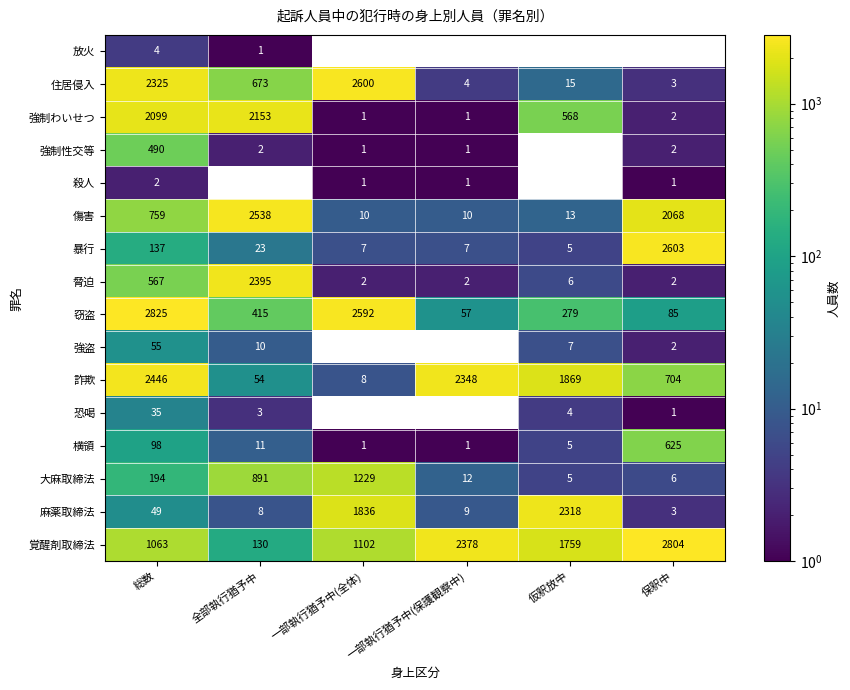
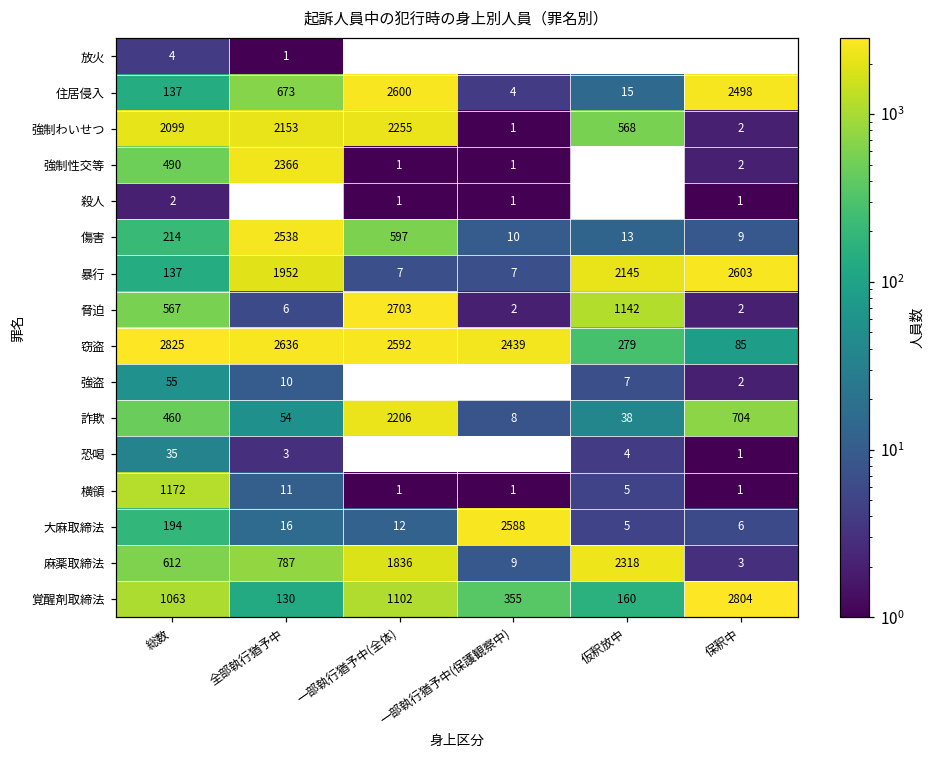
  {
    "放火": {
      "総数": 4,
      "全部執行猶予中": 1
    },
    "住居侵入": {
-     "総数": 2325,
+     "総数": 137,
      "全部執行猶予中": 673,
      "一部執行猶予中(全体)": 2600,
      "一部執行猶予中(保護観察中)": 4,
      "仮釈放中": 15,
-     "保釈中": 3
+     "保釈中": 2498
    },
    "強制わいせつ": {
      "総数": 2099,
      "全部執行猶予中": 2153,
-     "一部執行猶予中(全体)": 1,
+     "一部執行猶予中(全体)": 2255,
      "一部執行猶予中(保護観察中)": 1,
      "仮釈放中": 568,
      "保釈中": 2
    },
    "強制性交等": {
      "総数": 490,
-     "全部執行猶予中": 2,
+     "全部執行猶予中": 2366,
      "一部執行猶予中(全体)": 1,
      "一部執行猶予中(保護観察中)": 1,
      "保釈中": 2
    },
    "殺人": {
      "総数": 2,
      "一部執行猶予中(全体)": 1,
      "一部執行猶予中(保護観察中)": 1,
      "保釈中": 1
    },
    "傷害": {
-     "総数": 759,
+     "総数": 214,
      "全部執行猶予中": 2538,
-     "一部執行猶予中(全体)": 10,
+     "一部執行猶予中(全体)": 597,
      "一部執行猶予中(保護観察中)": 10,
      "仮釈放中": 13,
-     "保釈中": 2068
+     "保釈中": 9
    },
    "暴行": {
      "総数": 137,
-     "全部執行猶予中": 23,
+     "全部執行猶予中": 1952,
      "一部執行猶予中(全体)": 7,
      "一部執行猶予中(保護観察中)": 7,
-     "仮釈放中": 5,
+     "仮釈放中": 2145,
      "保釈中": 2603
    },
    "脅迫": {
      "総数": 567,
-     "全部執行猶予中": 2395,
-     "一部執行猶予中(全体)": 2,
+     "全部執行猶予中": 6,
+     "一部執行猶予中(全体)": 2703,
      "一部執行猶予中(保護観察中)": 2,
-     "仮釈放中": 6,
+     "仮釈放中": 1142,
      "保釈中": 2
    },
    "窃盗": {
      "総数": 2825,
-     "全部執行猶予中": 415,
+     "全部執行猶予中": 2636,
      "一部執行猶予中(全体)": 2592,
-     "一部執行猶予中(保護観察中)": 57,
+     "一部執行猶予中(保護観察中)": 2439,
      "仮釈放中": 279,
      "保釈中": 85
    },
    "強盗": {
      "総数": 55,
      "全部執行猶予中": 10,
      "仮釈放中": 7,
      "保釈中": 2
    },
    "詐欺": {
-     "総数": 2446,
+     "総数": 460,
      "全部執行猶予中": 54,
-     "一部執行猶予中(全体)": 8,
-     "一部執行猶予中(保護観察中)": 2348,
-     "仮釈放中": 1869,
+     "一部執行猶予中(全体)": 2206,
+     "一部執行猶予中(保護観察中)": 8,
+     "仮釈放中": 38,
      "保釈中": 704
    },
    "恐喝": {
      "総数": 35,
      "全部執行猶予中": 3,
      "仮釈放中": 4,
      "保釈中": 1
    },
    "横領": {
-     "総数": 98,
+     "総数": 1172,
      "全部執行猶予中": 11,
      "一部執行猶予中(全体)": 1,
      "一部執行猶予中(保護観察中)": 1,
      "仮釈放中": 5,
-     "保釈中": 625
+     "保釈中": 1
    },
    "大麻取締法": {
      "総数": 194,
-     "全部執行猶予中": 891,
-     "一部執行猶予中(全体)": 1229,
-     "一部執行猶予中(保護観察中)": 12,
+     "全部執行猶予中": 16,
+     "一部執行猶予中(全体)": 12,
+     "一部執行猶予中(保護観察中)": 2588,
      "仮釈放中": 5,
      "保釈中": 6
    },
    "麻薬取締法": {
-     "総数": 49,
-     "全部執行猶予中": 8,
+     "総数": 612,
+     "全部執行猶予中": 787,
      "一部執行猶予中(全体)": 1836,
      "一部執行猶予中(保護観察中)": 9,
      "仮釈放中": 2318,
      "保釈中": 3
    },
    "覚醒剤取締法": {
      "総数": 1063,
      "全部執行猶予中": 130,
      "一部執行猶予中(全体)": 1102,
-     "一部執行猶予中(保護観察中)": 2378,
-     "仮釈放中": 1759,
+     "一部執行猶予中(保護観察中)": 355,
+     "仮釈放中": 160,
      "保釈中": 2804
    }
  }
